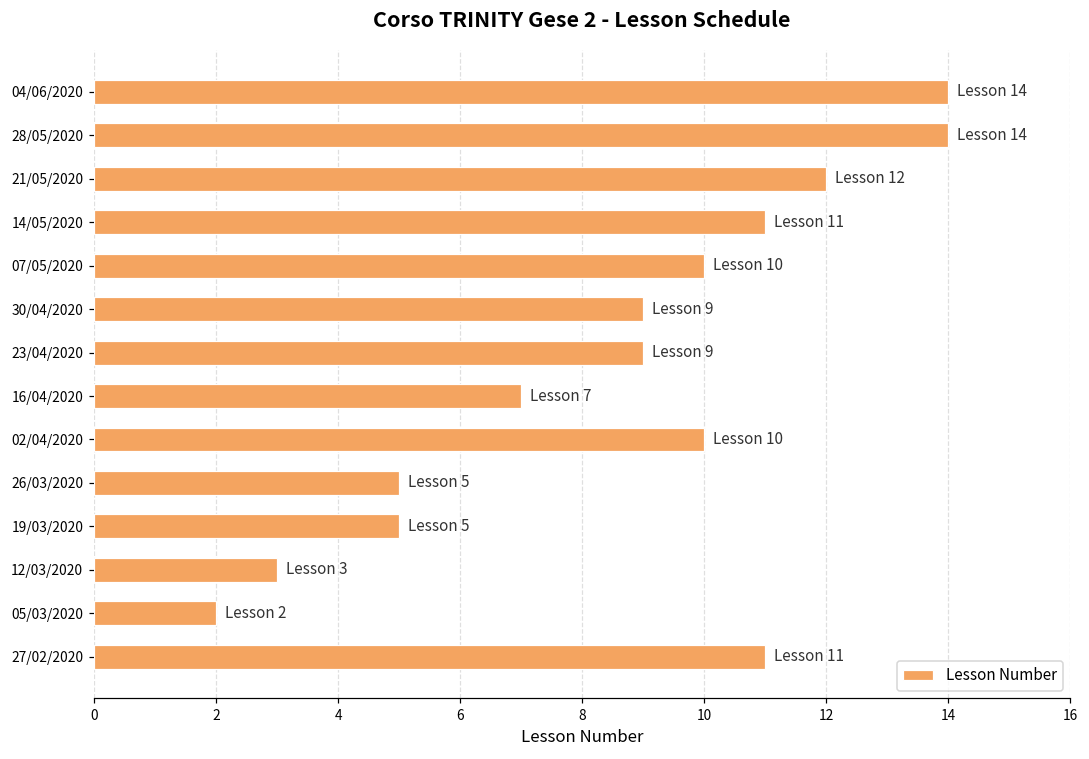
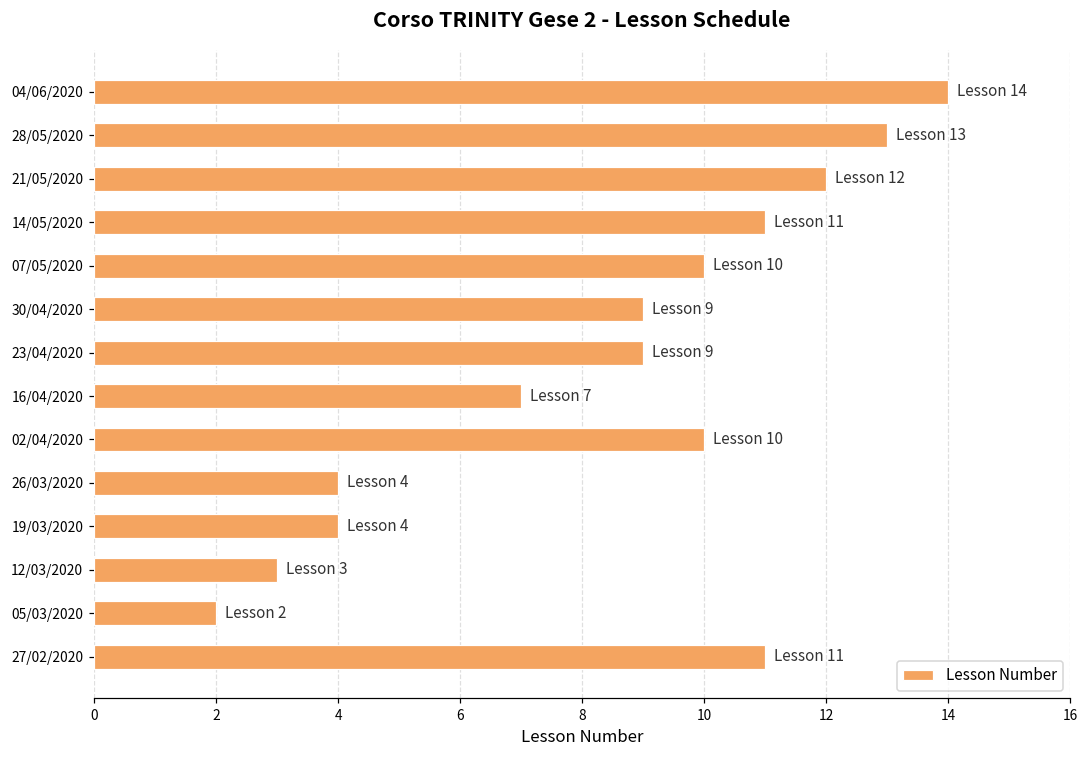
  {
    "04/06/2020": 14,
-   "28/05/2020": 14,
+   "28/05/2020": 13,
    "21/05/2020": 12,
    "14/05/2020": 11,
    "07/05/2020": 10,
    "30/04/2020": 9,
    "23/04/2020": 9,
    "16/04/2020": 7,
    "02/04/2020": 10,
-   "26/03/2020": 5,
-   "19/03/2020": 5,
+   "26/03/2020": 4,
+   "19/03/2020": 4,
    "12/03/2020": 3,
    "05/03/2020": 2,
    "27/02/2020": 11
  }
